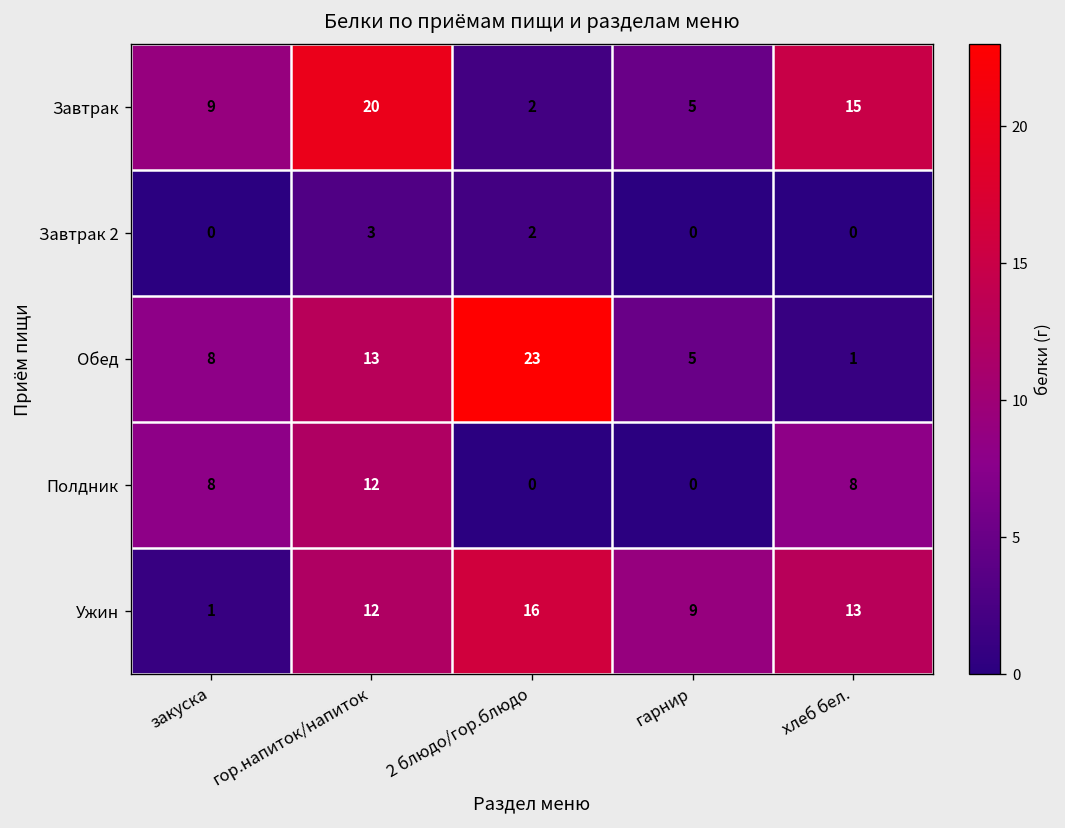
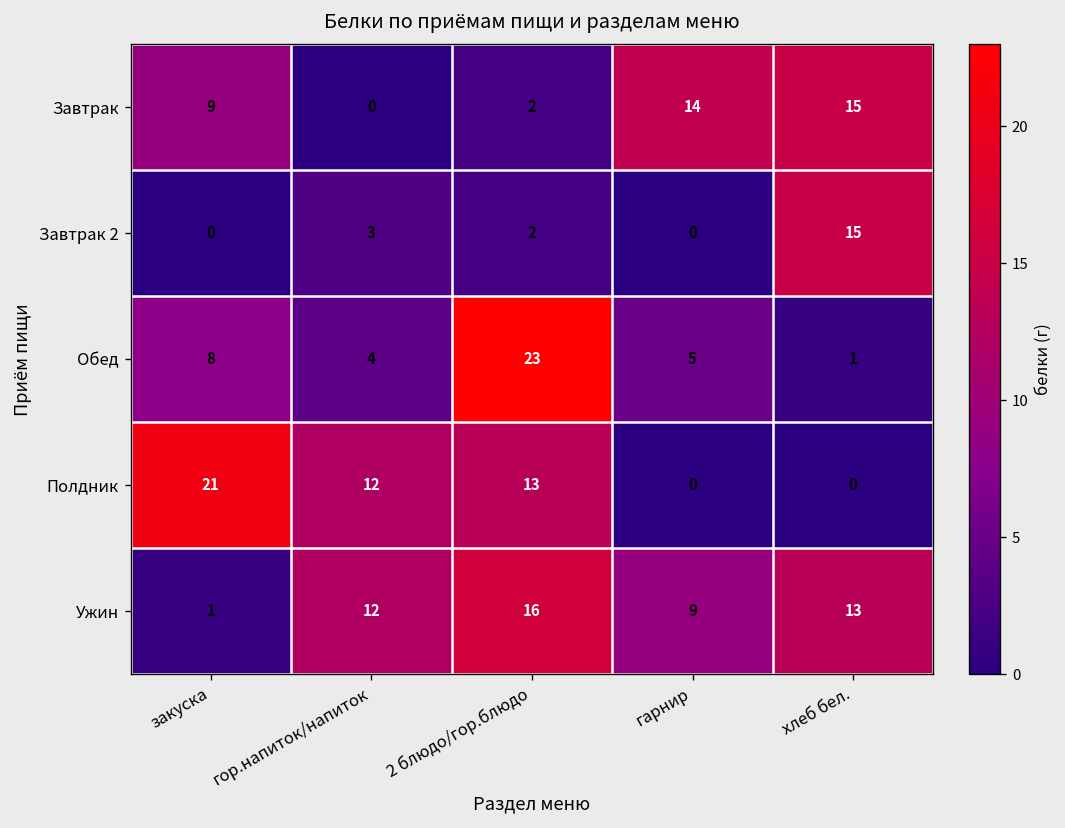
  {
    "Завтрак": {
      "закуска": 9,
-     "гор.напиток/напиток": 20,
+     "гор.напиток/напиток": 0,
      "2 блюдо/гор.блюдо": 2,
-     "гарнир": 5,
+     "гарнир": 14,
      "хлеб бел.": 15
    },
    "Завтрак 2": {
      "закуска": 0,
      "гор.напиток/напиток": 3,
      "2 блюдо/гор.блюдо": 2,
      "гарнир": 0,
-     "хлеб бел.": 0
+     "хлеб бел.": 15
    },
    "Обед": {
      "закуска": 8,
-     "гор.напиток/напиток": 13,
+     "гор.напиток/напиток": 4,
      "2 блюдо/гор.блюдо": 23,
      "гарнир": 5,
      "хлеб бел.": 1
    },
    "Полдник": {
-     "закуска": 8,
+     "закуска": 21,
      "гор.напиток/напиток": 12,
-     "2 блюдо/гор.блюдо": 0,
+     "2 блюдо/гор.блюдо": 13,
      "гарнир": 0,
-     "хлеб бел.": 8
+     "хлеб бел.": 0
    },
    "Ужин": {
      "закуска": 1,
      "гор.напиток/напиток": 12,
      "2 блюдо/гор.блюдо": 16,
      "гарнир": 9,
      "хлеб бел.": 13
    }
  }
